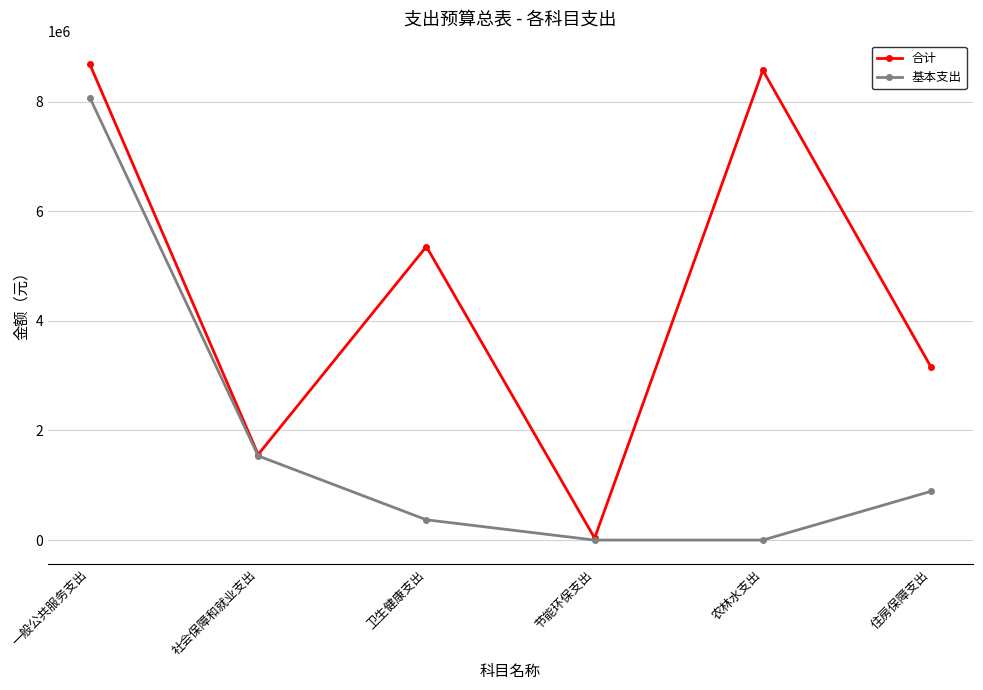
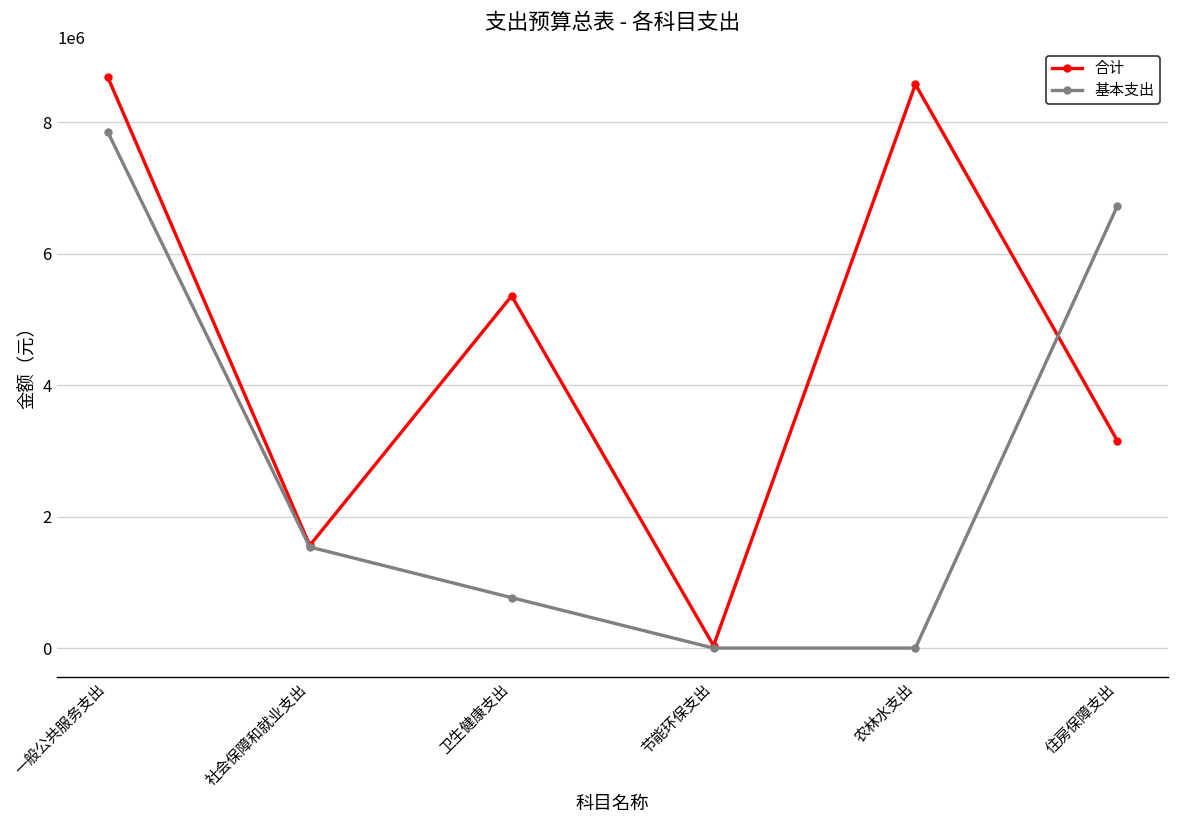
  {
    "合计": {
      "一般公共服务支出": 8700000,
      "卫生健康支出": 5400000,
      "农林水支出": 8600000,
      "住房保障支出": 3200000
    },
    "基本支出": {
-     "一般公共服务支出": 8100000,
-     "卫生健康支出": 400000,
+     "一般公共服务支出": 7800000,
+     "卫生健康支出": 800000,
      "农林水支出": 0,
-     "住房保障支出": 900000
+     "住房保障支出": 6700000
    }
  }
